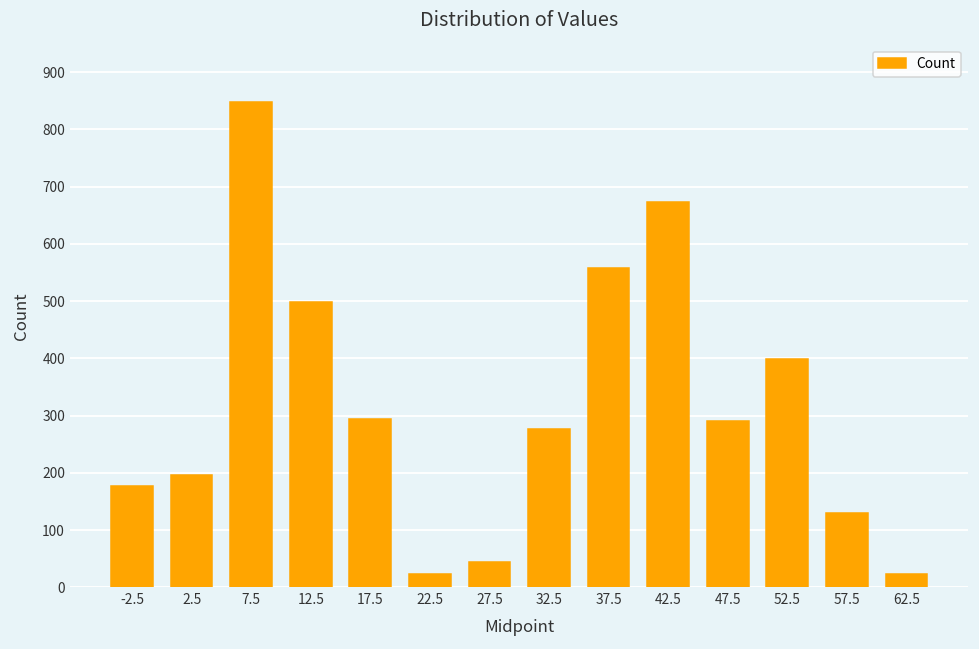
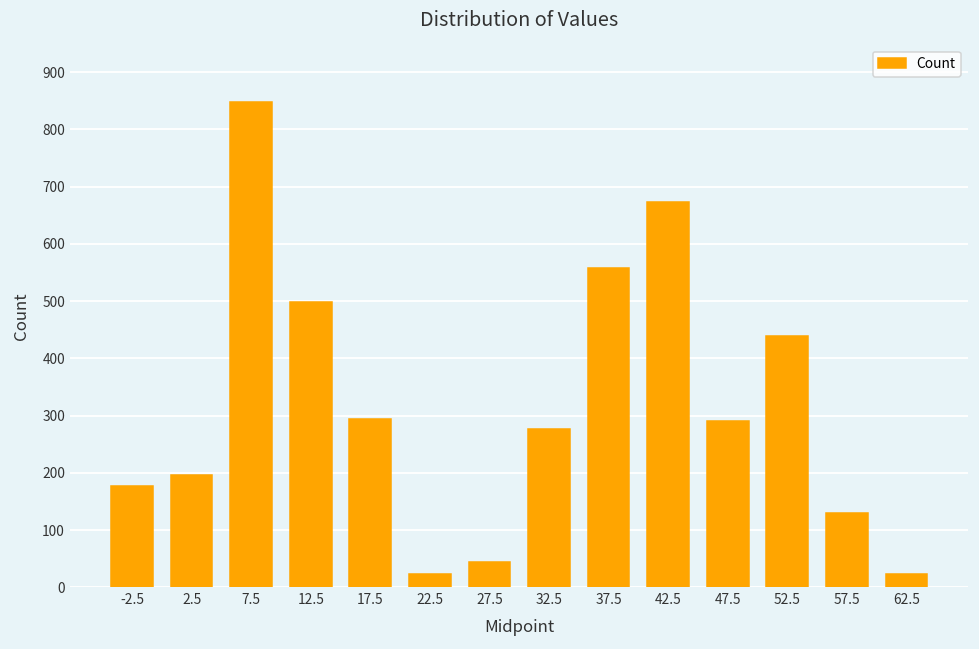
  {
    "-2.5": 180,
    "2.5": 200,
    "7.5": 850,
    "12.5": 500,
    "17.5": 300,
    "22.5": 20,
    "27.5": 40,
    "32.5": 280,
    "37.5": 560,
    "42.5": 670,
    "47.5": 290,
-   "52.5": 400,
+   "52.5": 440,
    "57.5": 130,
    "62.5": 20
  }
